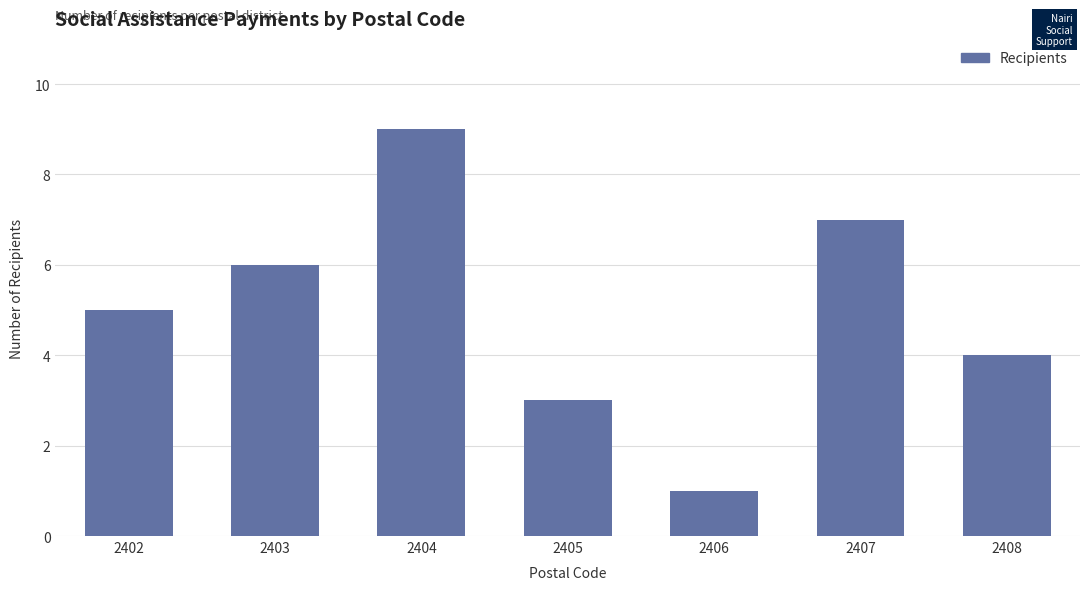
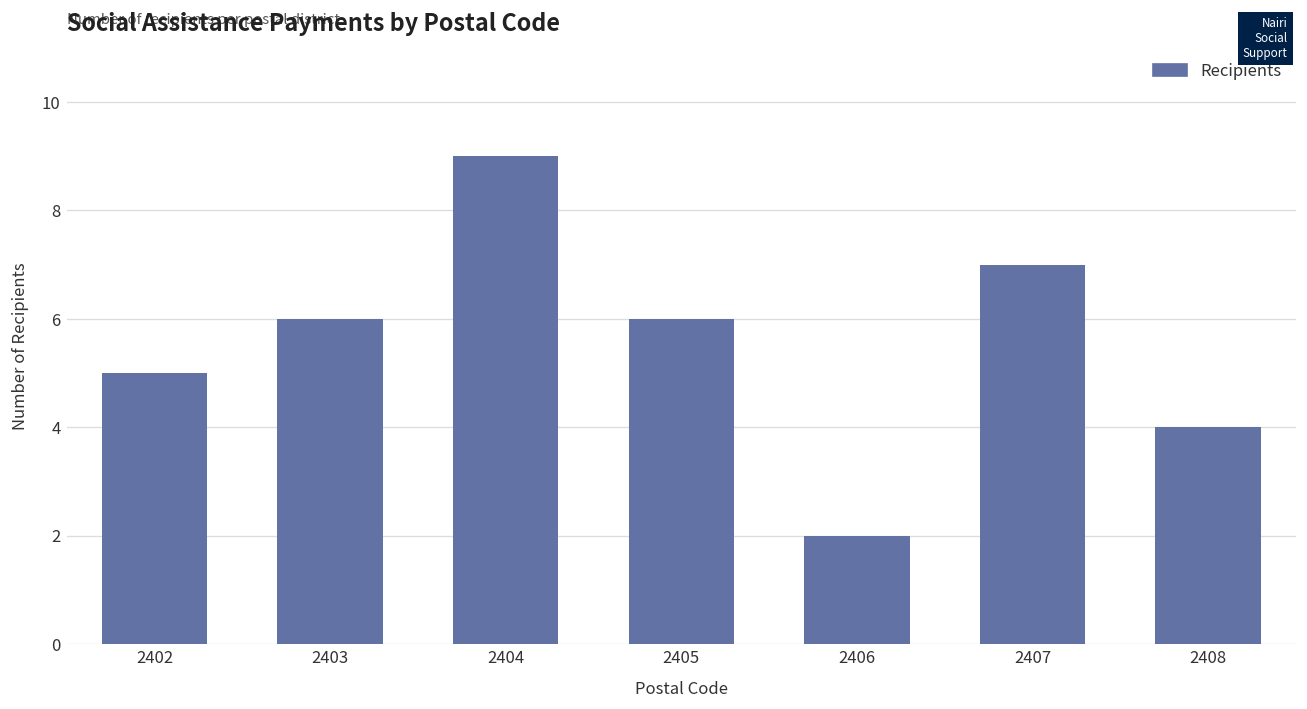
  {
    "2402": 5,
    "2403": 6,
    "2404": 9,
-   "2405": 3,
-   "2406": 1,
+   "2405": 6,
+   "2406": 2,
    "2407": 7,
    "2408": 4
  }
